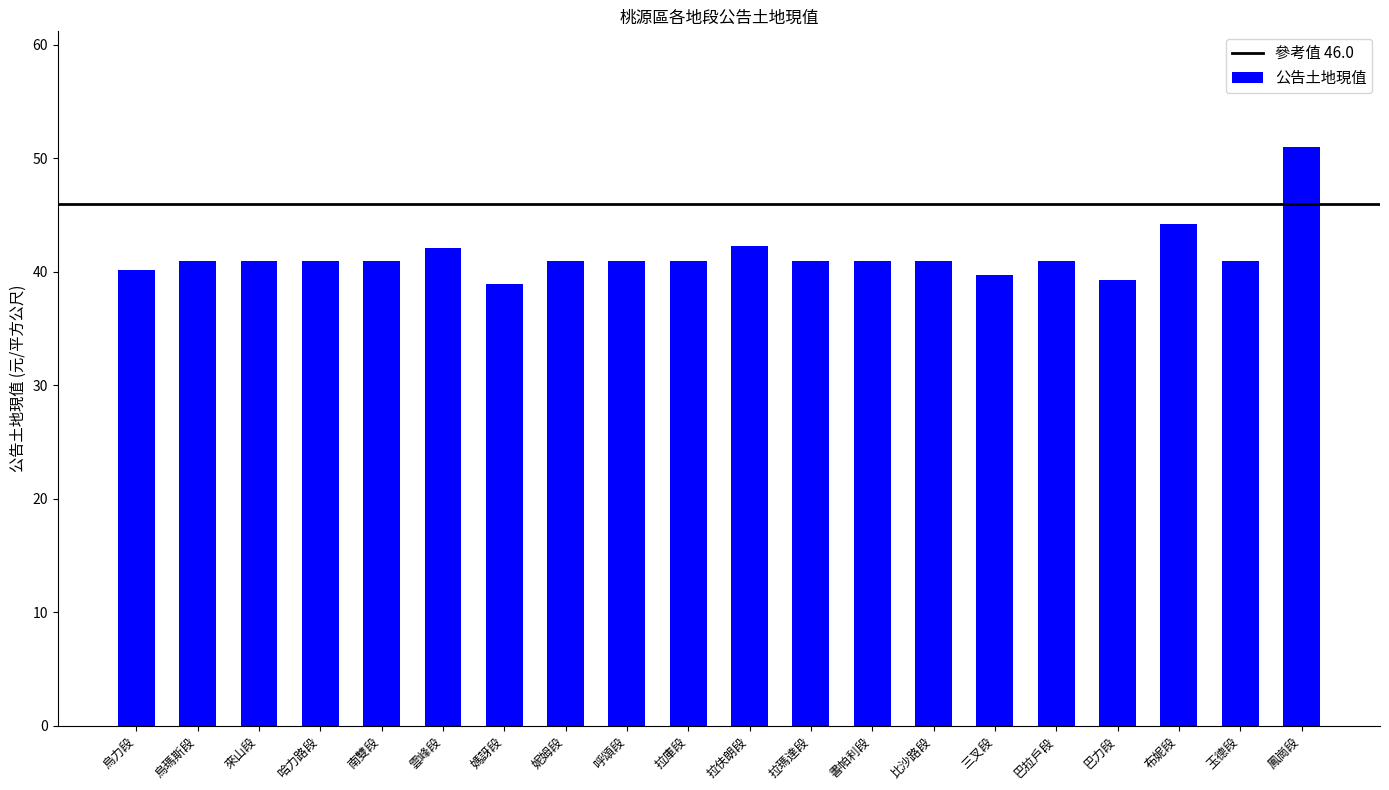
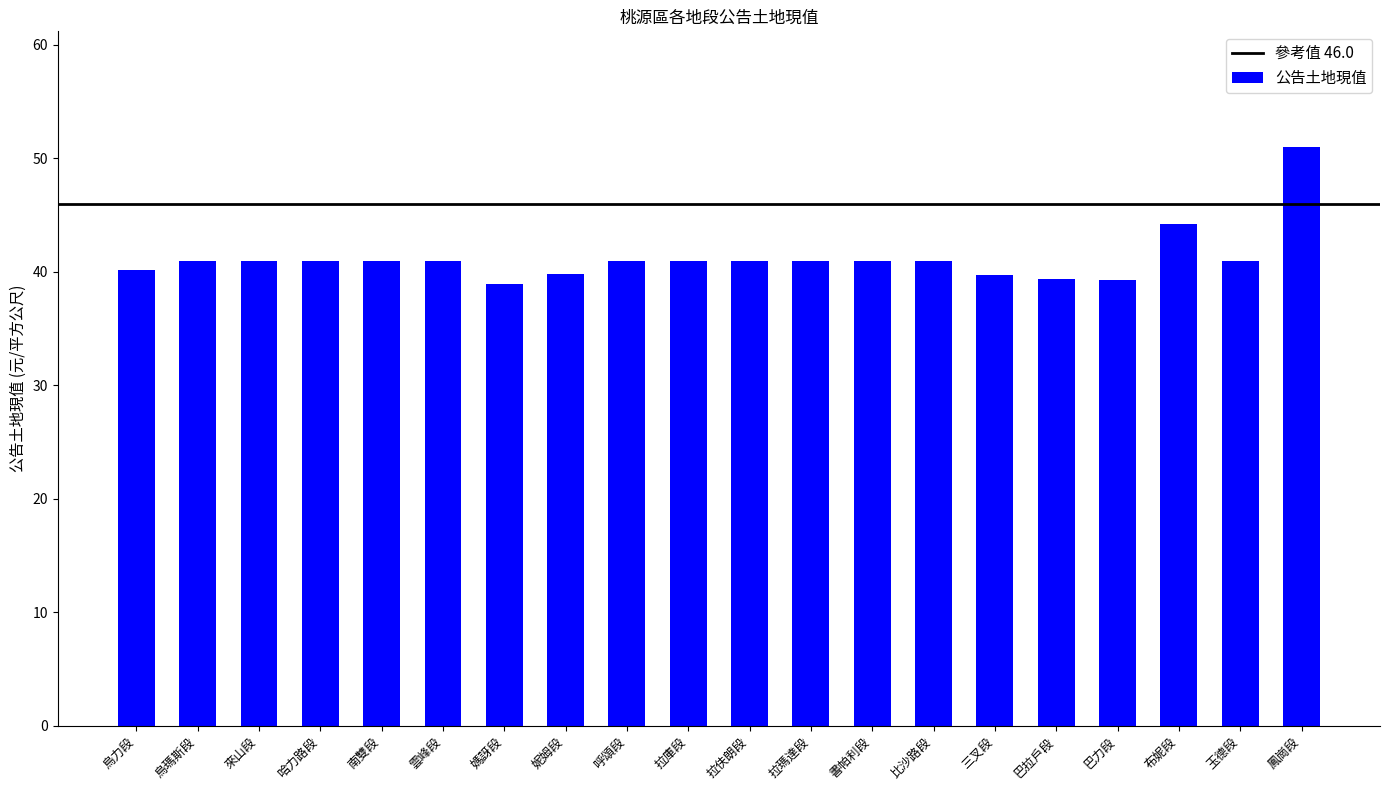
  {
    "烏力段": 40.2,
    "烏瑪斯段": 41.0,
    "來山段": 41.0,
    "哈力路段": 41.0,
    "南雙段": 41.0,
-   "雲峰段": 42.1,
+   "雲峰段": 41.0,
    "媽訝段": 38.9,
-   "妮姆段": 41.0,
+   "妮姆段": 39.8,
    "呼頌段": 41.0,
    "拉庫段": 41.0,
-   "拉伕朗段": 42.3,
+   "拉伕朗段": 41.0,
    "拉瑪達段": 41.0,
    "書帕利段": 41.0,
    "比沙路段": 41.0,
    "三叉段": 39.7,
-   "巴拉戶段": 41.0,
+   "巴拉戶段": 39.4,
    "巴力段": 39.3,
    "布妮段": 44.2,
    "玉德段": 41.0,
    "鳳崗段": 51.0
  }
